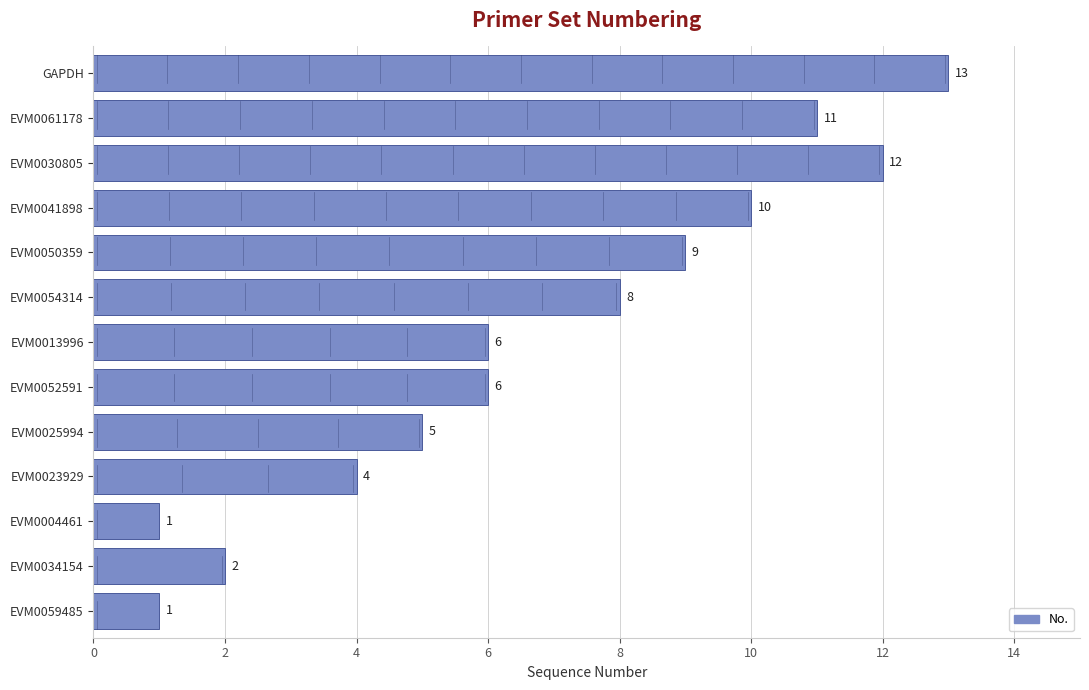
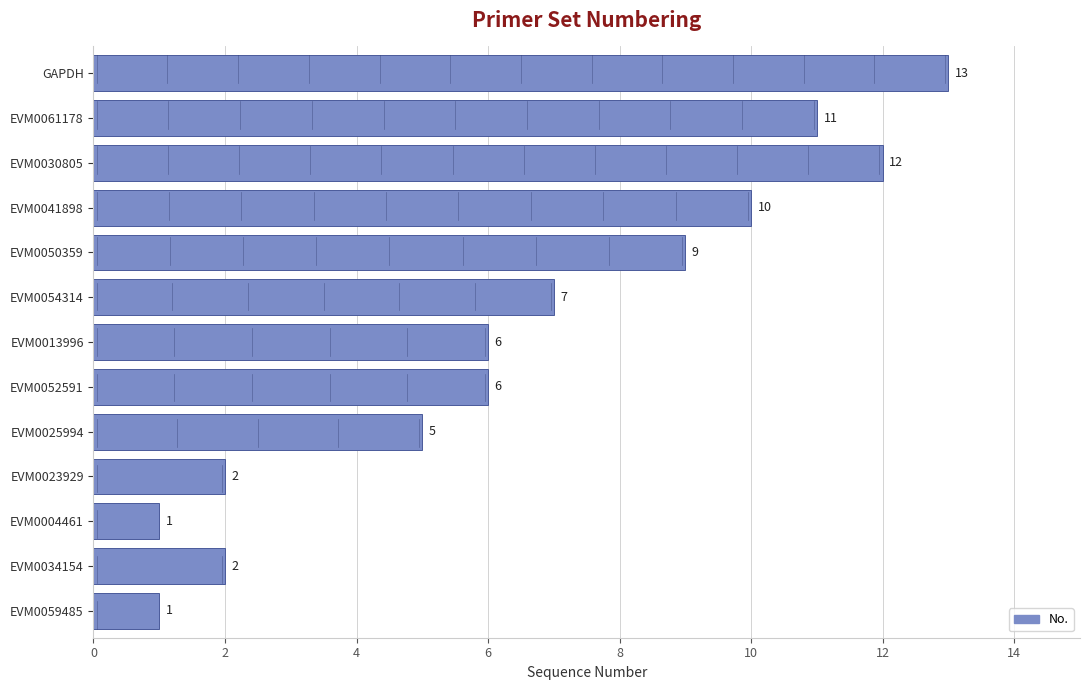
  {
    "GAPDH": 13,
    "EVM0061178": 11,
    "EVM0030805": 12,
    "EVM0041898": 10,
    "EVM0050359": 9,
-   "EVM0054314": 8,
+   "EVM0054314": 7,
    "EVM0013996": 6,
    "EVM0052591": 6,
    "EVM0025994": 5,
-   "EVM0023929": 4,
+   "EVM0023929": 2,
    "EVM0004461": 1,
    "EVM0034154": 2,
    "EVM0059485": 1
  }
